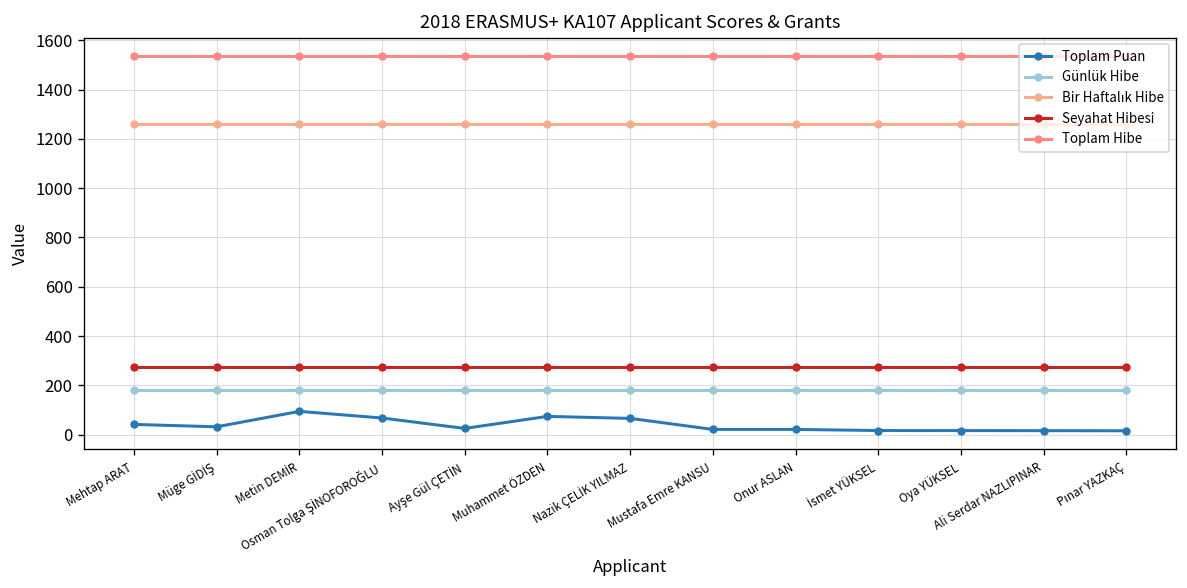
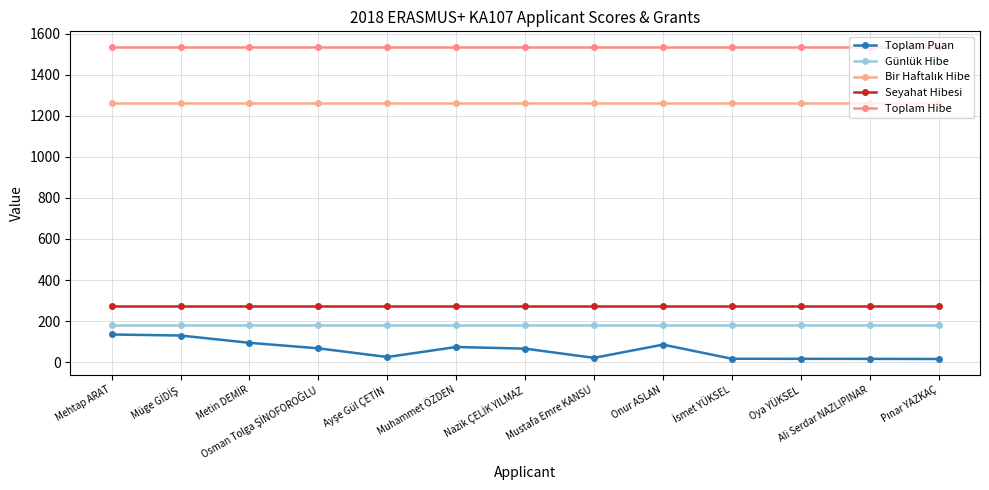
  {
    "Toplam Puan": {
-     "Mehtap ARAT": 40,
-     "Müge GİDİŞ": 30,
+     "Mehtap ARAT": 130,
+     "Müge GİDİŞ": 130,
      "Metin DEMİR": 90,
      "Osman Tolga ŞİNOFOROĞLU": 70,
      "Ayşe Gül ÇETİN": 30,
      "Muhammet ÖZDEN": 70,
      "Nazik ÇELİK YILMAZ": 70,
      "Mustafa Emre KANSU": 20,
-     "Onur ASLAN": 20,
+     "Onur ASLAN": 90,
      "İsmet YÜKSEL": 20,
      "Oya YÜKSEL": 20,
      "Ali Serdar NAZLIPINAR": 20,
      "Pınar YAZKAÇ": 20
    },
    "Günlük Hibe": {
      "Mehtap ARAT": 180,
      "Müge GİDİŞ": 180,
      "Metin DEMİR": 180,
      "Osman Tolga ŞİNOFOROĞLU": 180,
      "Ayşe Gül ÇETİN": 180,
      "Muhammet ÖZDEN": 180,
      "Nazik ÇELİK YILMAZ": 180,
      "Mustafa Emre KANSU": 180,
      "Onur ASLAN": 180,
      "İsmet YÜKSEL": 180,
      "Oya YÜKSEL": 180,
      "Ali Serdar NAZLIPINAR": 180,
      "Pınar YAZKAÇ": 180
    },
    "Seyahat Hibesi": {
      "Mehtap ARAT": 280,
      "Müge GİDİŞ": 280,
      "Metin DEMİR": 280,
      "Osman Tolga ŞİNOFOROĞLU": 280,
      "Ayşe Gül ÇETİN": 280,
      "Muhammet ÖZDEN": 280,
      "Nazik ÇELİK YILMAZ": 280,
      "Mustafa Emre KANSU": 280,
      "Onur ASLAN": 280,
      "İsmet YÜKSEL": 280,
      "Oya YÜKSEL": 280,
      "Ali Serdar NAZLIPINAR": 280,
      "Pınar YAZKAÇ": 280
    }
  }
